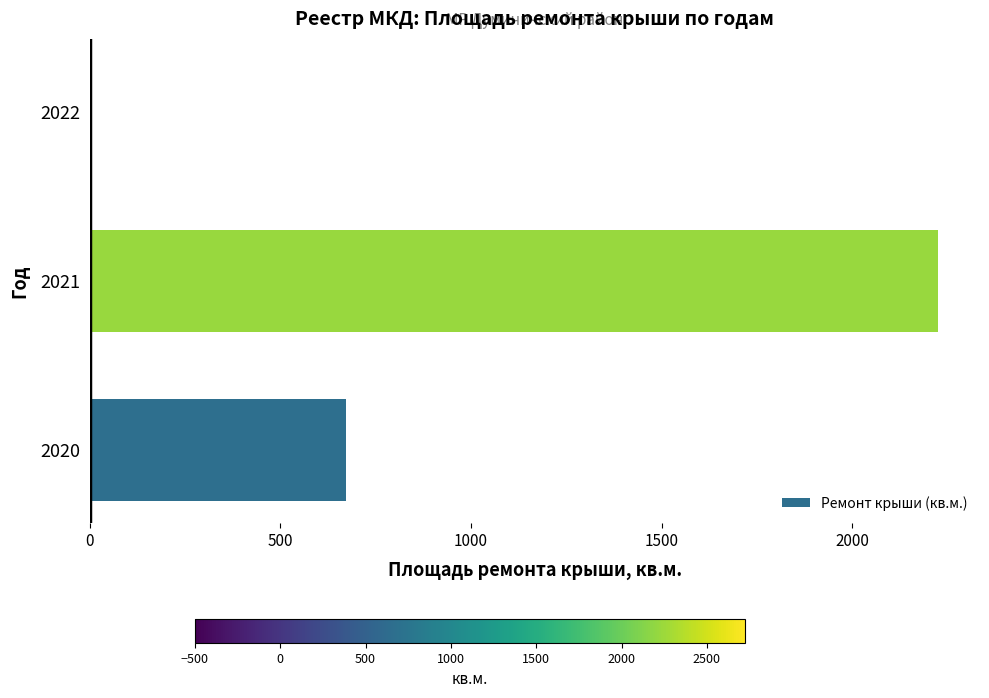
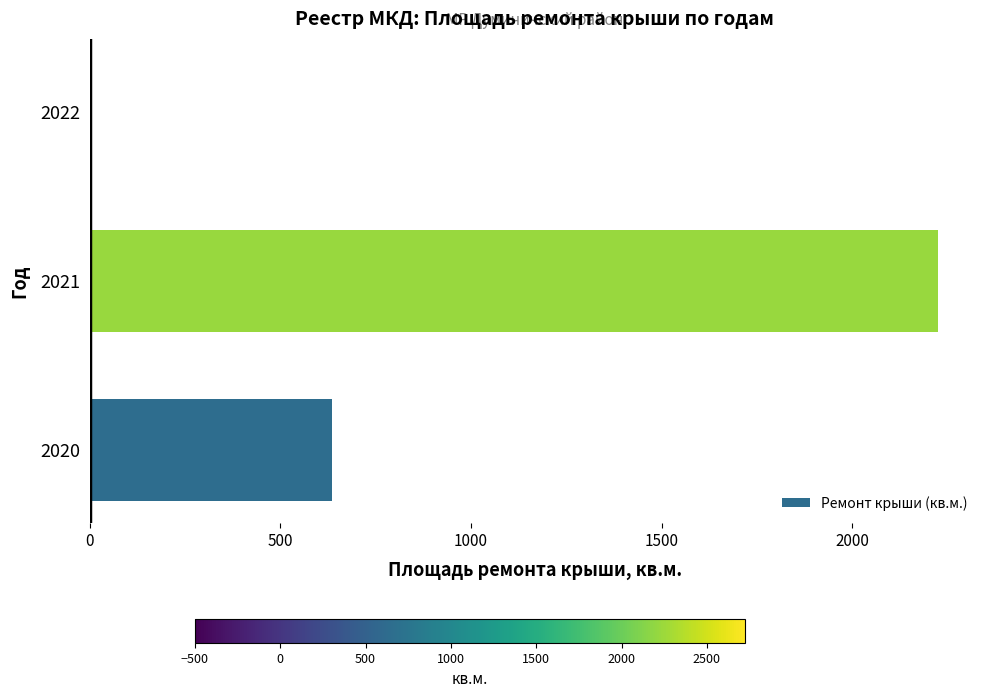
  {
    "2022": 0,
    "2021": 2220,
-   "2020": 670
+   "2020": 640
  }
